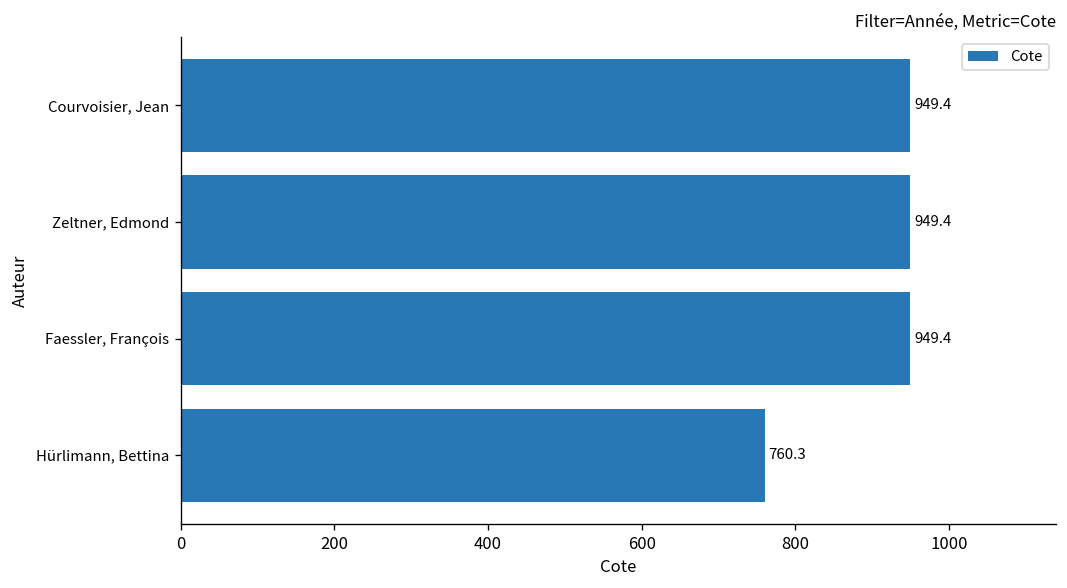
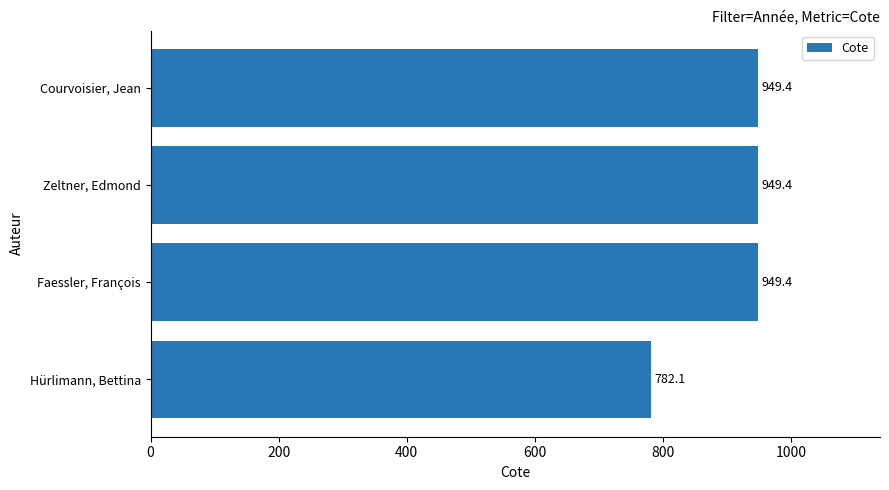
  {
    "Courvoisier, Jean": 949.4,
    "Zeltner, Edmond": 949.4,
    "Faessler, François": 949.4,
-   "Hürlimann, Bettina": 760.3
+   "Hürlimann, Bettina": 782.1
  }
